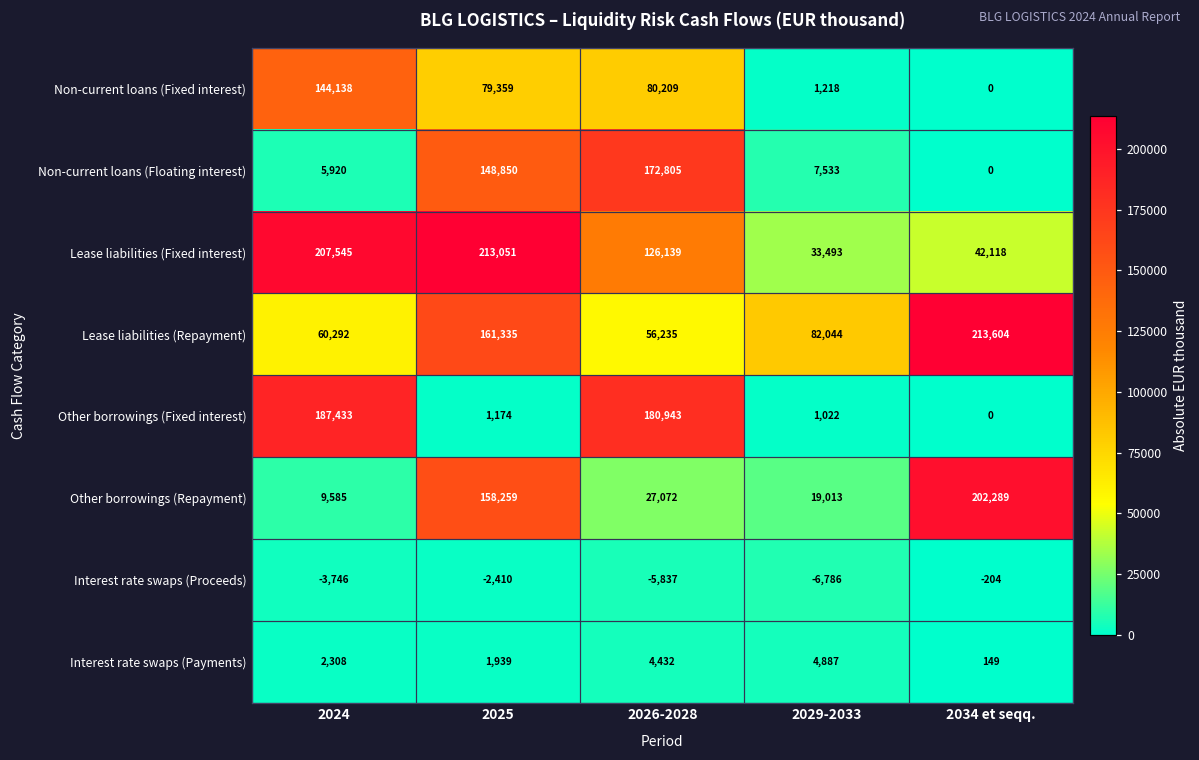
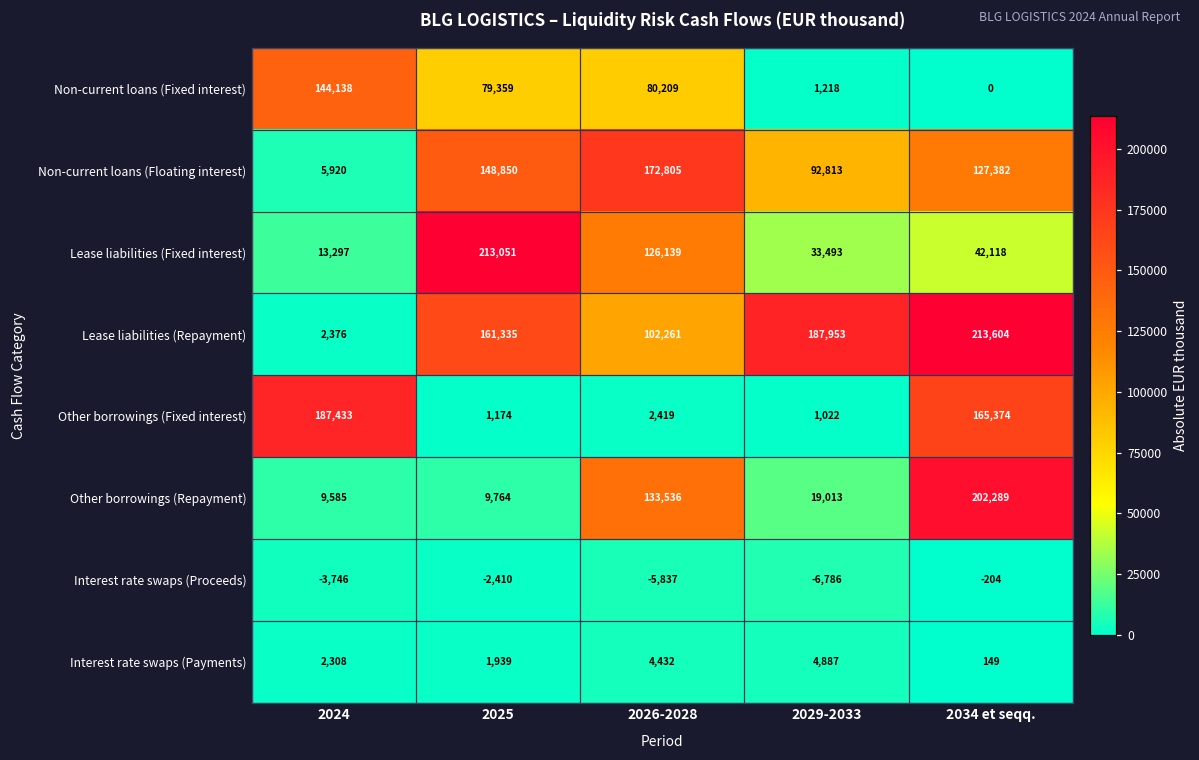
  {
    "Non-current loans (Fixed interest)": {
      "2024": "144,138",
      "2025": "79,359",
      "2026-2028": "80,209",
      "2029-2033": "1,218",
      "2034 et seqq.": "0"
    },
    "Non-current loans (Floating interest)": {
      "2024": "5,920",
      "2025": "148,850",
      "2026-2028": "172,805",
-     "2029-2033": "7,533",
-     "2034 et seqq.": "0"
+     "2029-2033": "92,813",
+     "2034 et seqq.": "127,382"
    },
    "Lease liabilities (Fixed interest)": {
-     "2024": "207,545",
+     "2024": "13,297",
      "2025": "213,051",
      "2026-2028": "126,139",
      "2029-2033": "33,493",
      "2034 et seqq.": "42,118"
    },
    "Lease liabilities (Repayment)": {
-     "2024": "60,292",
+     "2024": "2,376",
      "2025": "161,335",
-     "2026-2028": "56,235",
-     "2029-2033": "82,044",
+     "2026-2028": "102,261",
+     "2029-2033": "187,953",
      "2034 et seqq.": "213,604"
    },
    "Other borrowings (Fixed interest)": {
      "2024": "187,433",
      "2025": "1,174",
-     "2026-2028": "180,943",
+     "2026-2028": "2,419",
      "2029-2033": "1,022",
-     "2034 et seqq.": "0"
+     "2034 et seqq.": "165,374"
    },
    "Other borrowings (Repayment)": {
      "2024": "9,585",
-     "2025": "158,259",
-     "2026-2028": "27,072",
+     "2025": "9,764",
+     "2026-2028": "133,536",
      "2029-2033": "19,013",
      "2034 et seqq.": "202,289"
    },
    "Interest rate swaps (Proceeds)": {
      "2024": "-3,746",
      "2025": "-2,410",
      "2026-2028": "-5,837",
      "2029-2033": "-6,786",
      "2034 et seqq.": "-204"
    },
    "Interest rate swaps (Payments)": {
      "2024": "2,308",
      "2025": "1,939",
      "2026-2028": "4,432",
      "2029-2033": "4,887",
      "2034 et seqq.": "149"
    }
  }
